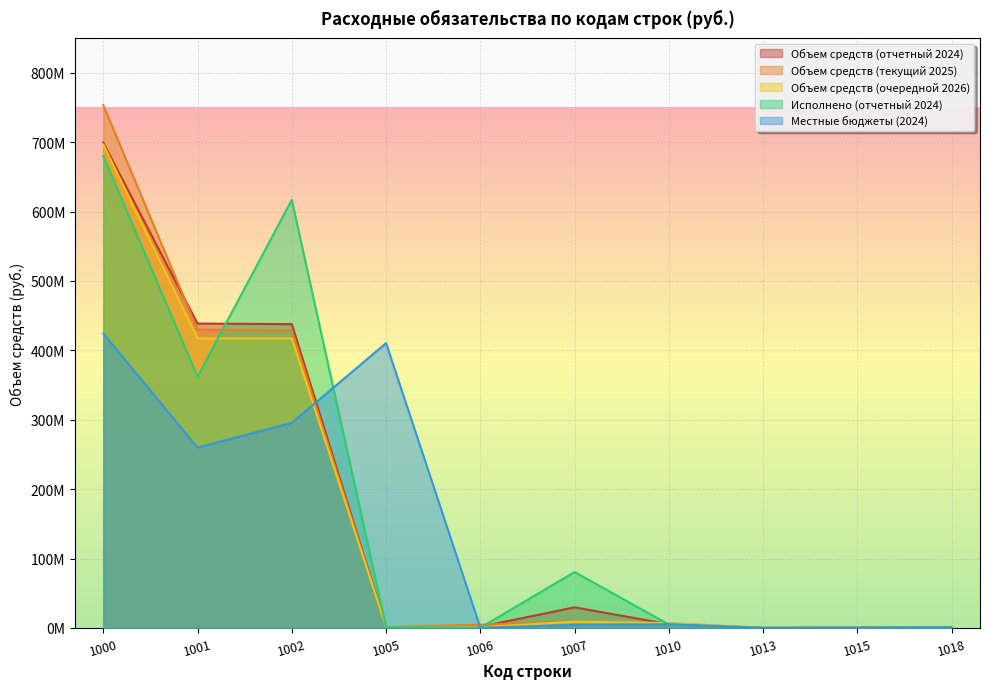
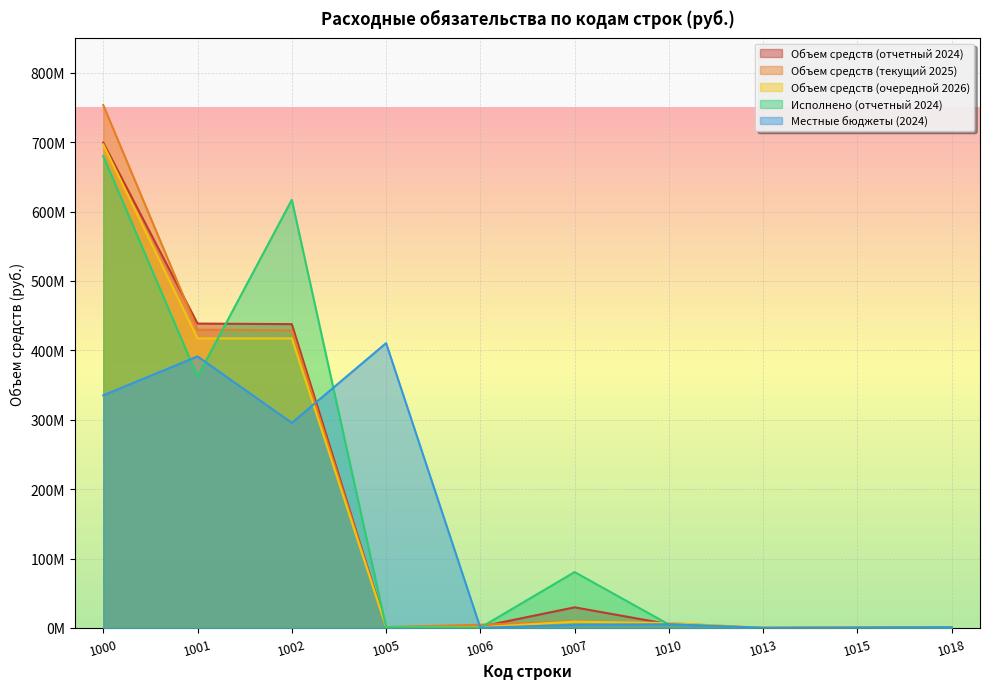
  {
    "Исполнено (отчетный 2024)": {
      "1000": 680000000,
      "1001": 360000000,
      "1002": 620000000,
      "1007": 80000000
    },
    "Местные бюджеты (2024)": {
-     "1000": 420000000,
-     "1001": 260000000,
+     "1000": 340000000,
+     "1001": 390000000,
      "1002": 300000000,
      "1005": 410000000,
      "1007": 0
    }
  }
